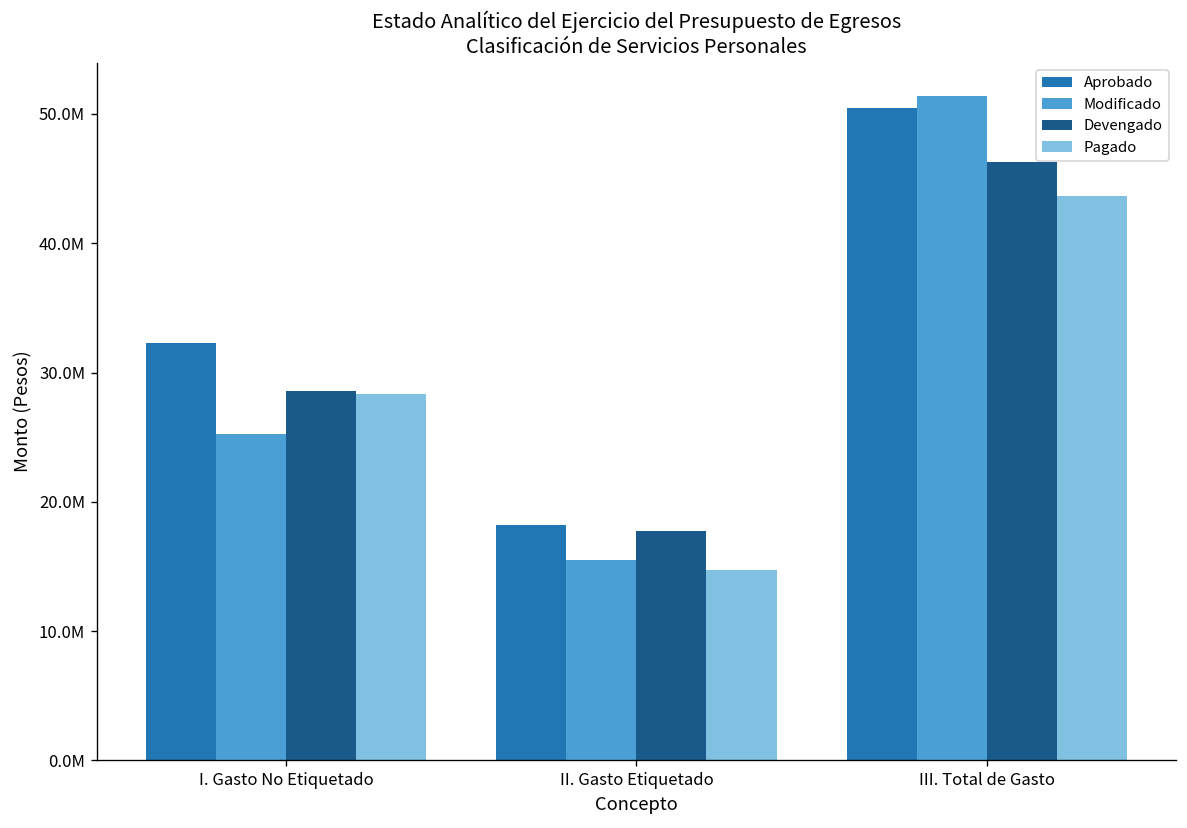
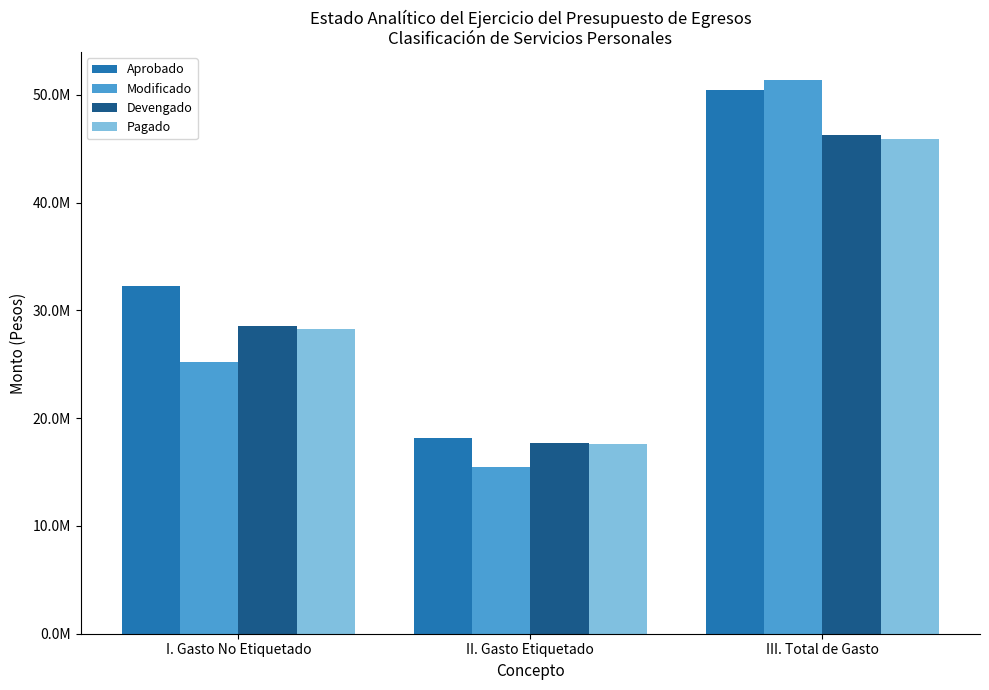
  {
    "Modificado": {
      "I. Gasto No Etiquetado": 25200000,
      "II. Gasto Etiquetado": 15500000,
      "III. Total de Gasto": 51400000
    },
    "Pagado": {
      "I. Gasto No Etiquetado": 28300000,
-     "II. Gasto Etiquetado": 14800000,
-     "III. Total de Gasto": 43700000
+     "II. Gasto Etiquetado": 17600000,
+     "III. Total de Gasto": 45900000
    }
  }
